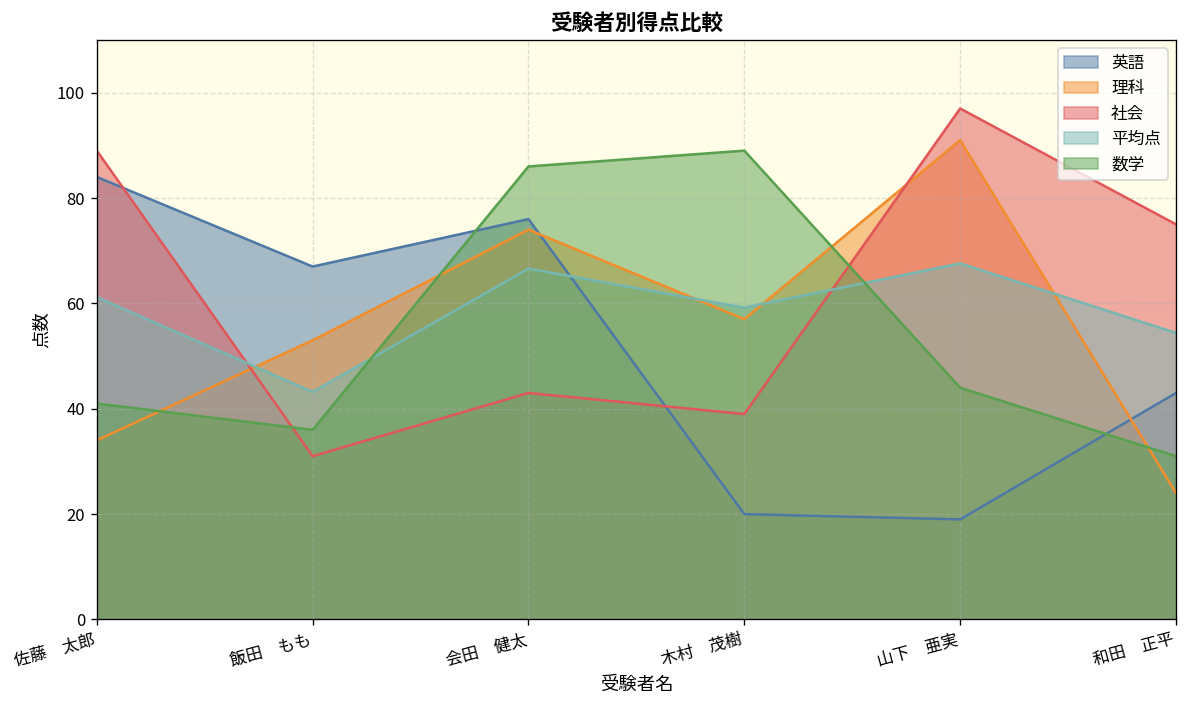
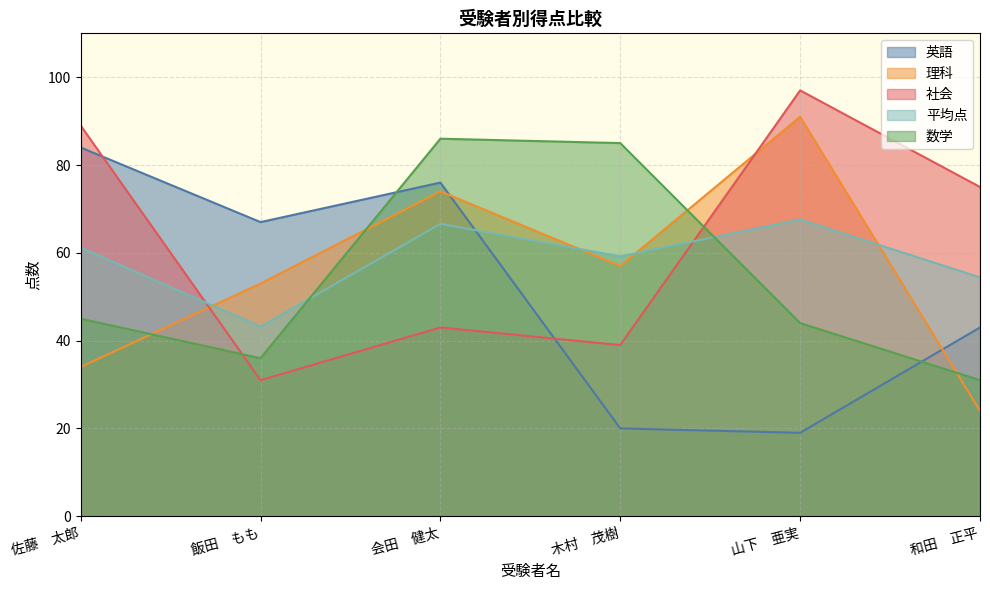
  {
    "数学": {
-     "佐藤 太郎": 41,
+     "佐藤 太郎": 45,
      "飯田 もも": 36,
      "会田 健太": 86,
-     "木村 茂樹": 89,
+     "木村 茂樹": 85,
      "山下 亜実": 44,
      "和田 正平": 31
    }
  }
